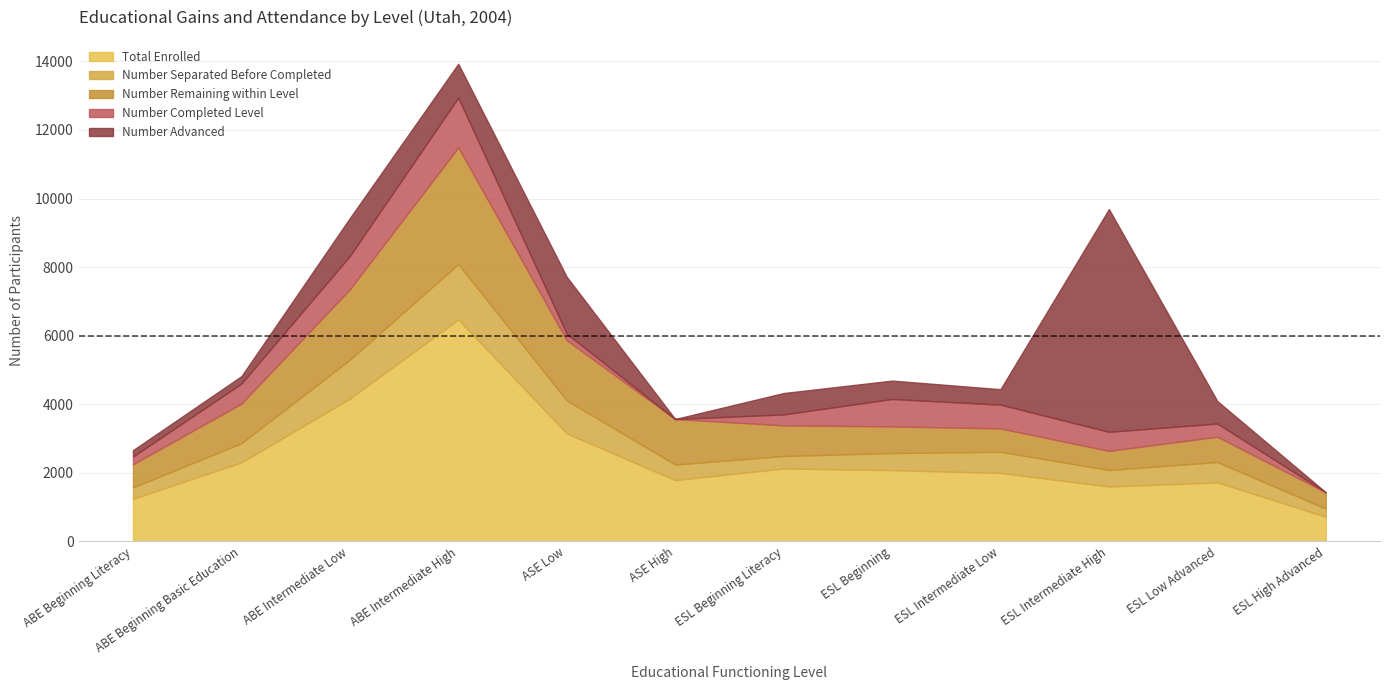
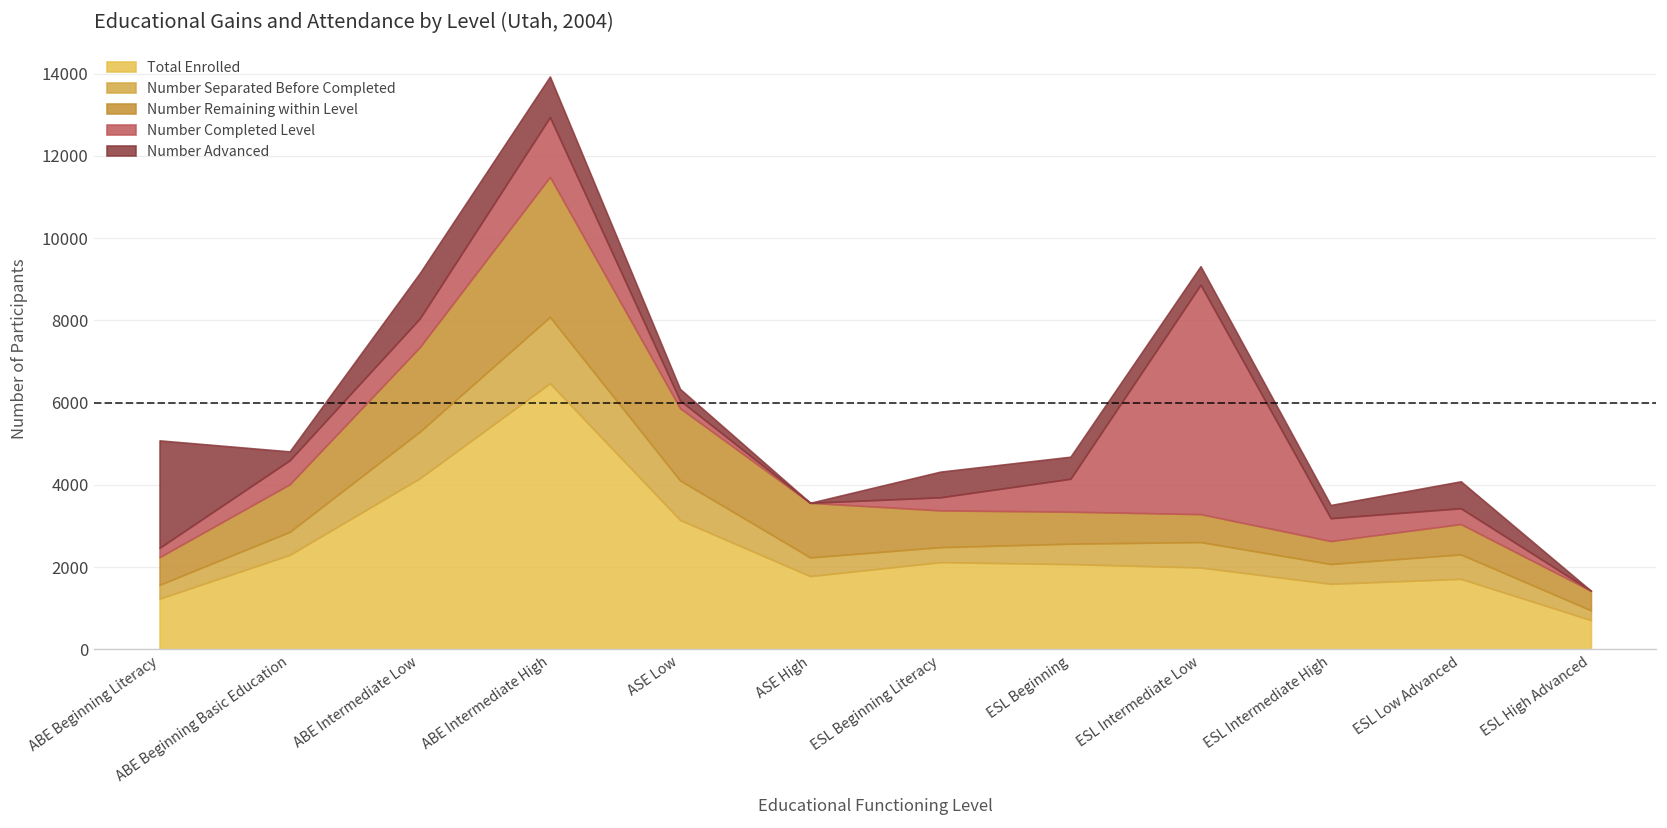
  {
    "Number Completed Level": {
      "ABE Beginning Literacy": 200,
      "ABE Beginning Basic Education": 600,
-     "ABE Intermediate Low": 1000,
+     "ABE Intermediate Low": 700,
      "ABE Intermediate High": 1500,
      "ASE Low": 200,
      "ESL Beginning Literacy": 300,
      "ESL Beginning": 800,
-     "ESL Intermediate Low": 700,
+     "ESL Intermediate Low": 5600,
      "ESL Intermediate High": 600,
      "ESL Low Advanced": 400
    },
    "Number Advanced": {
-     "ABE Beginning Literacy": 200,
+     "ABE Beginning Literacy": 2600,
      "ABE Beginning Basic Education": 200,
      "ABE Intermediate Low": 1100,
      "ABE Intermediate High": 1000,
-     "ASE Low": 1700,
+     "ASE Low": 300,
      "ESL Beginning Literacy": 600,
      "ESL Beginning": 500,
      "ESL Intermediate Low": 500,
-     "ESL Intermediate High": 6500,
+     "ESL Intermediate High": 300,
      "ESL Low Advanced": 700
    }
  }
